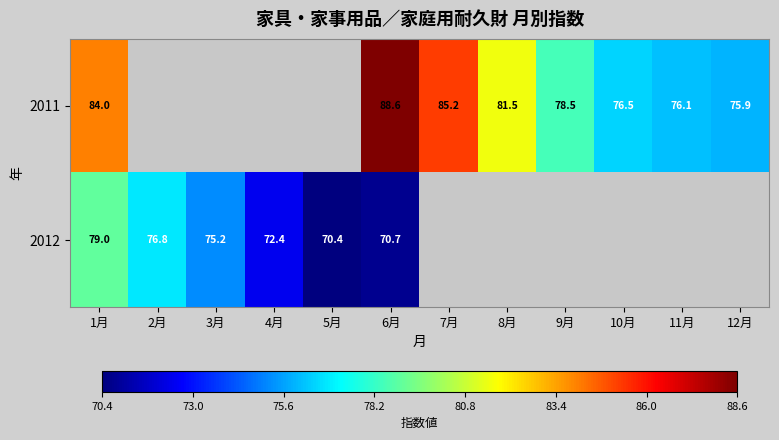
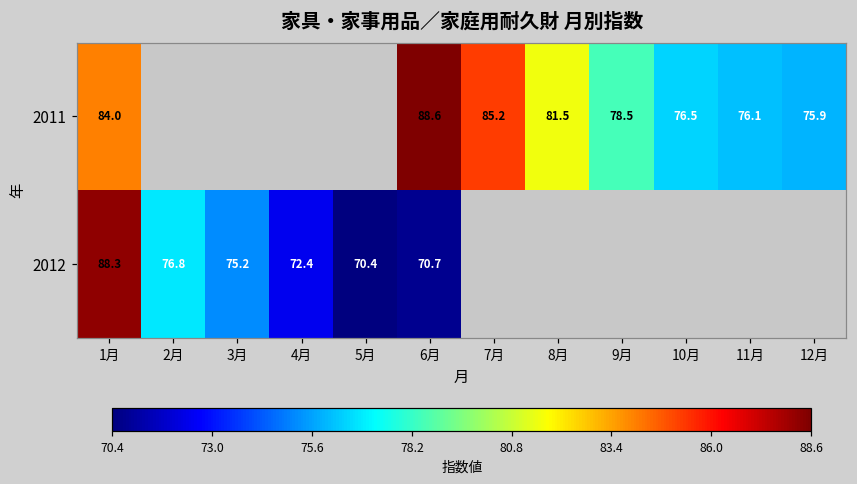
  {
    "2011": {
      "1月": 84.0,
      "6月": 88.6,
      "7月": 85.2,
      "8月": 81.5,
      "9月": 78.5,
      "10月": 76.5,
      "11月": 76.1,
      "12月": 75.9
    },
    "2012": {
-     "1月": 79.0,
+     "1月": 88.3,
      "2月": 76.8,
      "3月": 75.2,
      "4月": 72.4,
      "5月": 70.4,
      "6月": 70.7
    }
  }
